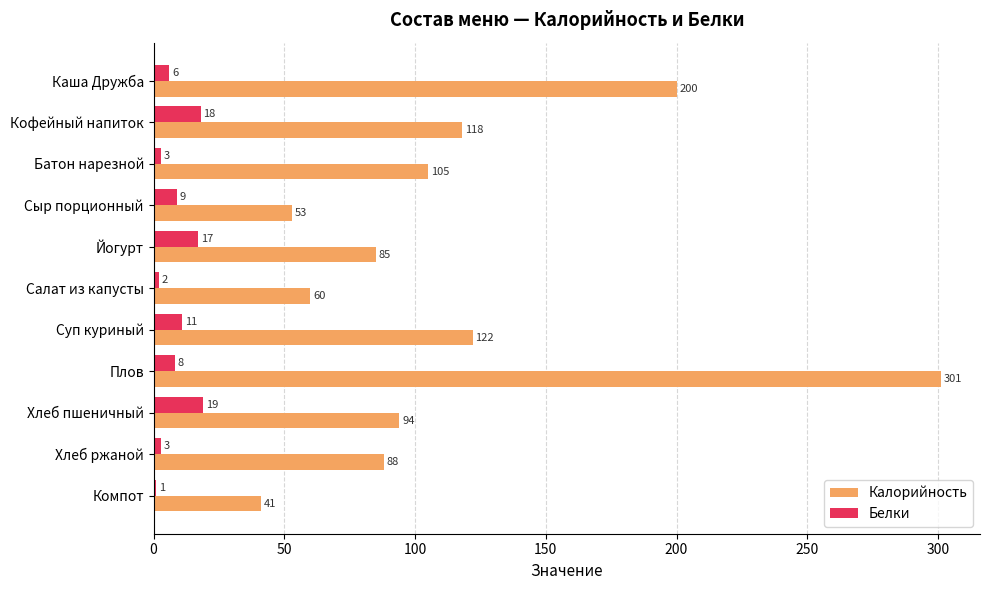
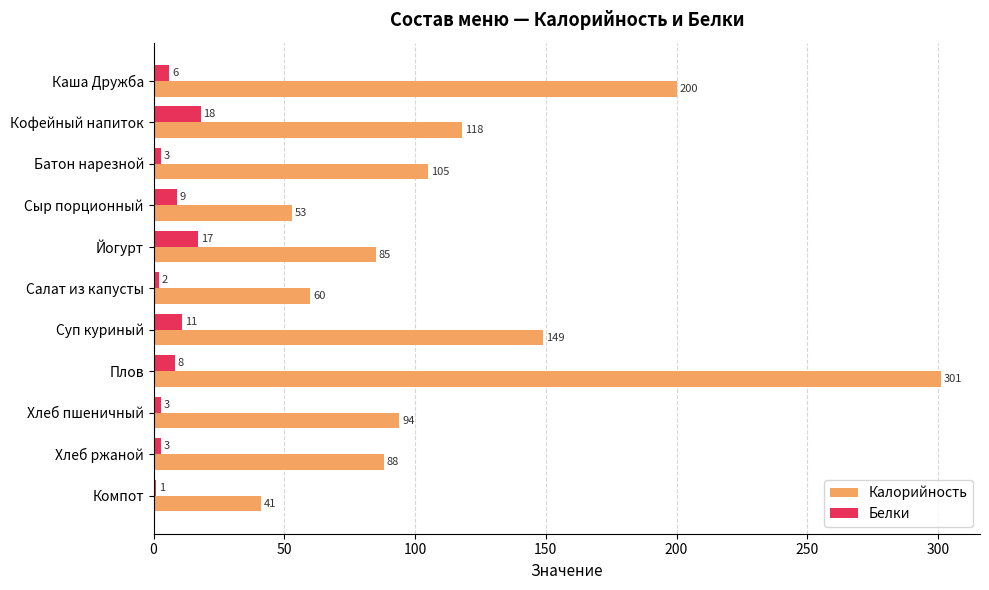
  {
    "Калорийность": {
      "Каша Дружба": 200,
      "Кофейный напиток": 118,
      "Батон нарезной": 105,
      "Сыр порционный": 53,
      "Йогурт": 85,
      "Салат из капусты": 60,
-     "Суп куриный": 122,
+     "Суп куриный": 149,
      "Плов": 301,
      "Хлеб пшеничный": 94,
      "Хлеб ржаной": 88,
      "Компот": 41
    },
    "Белки": {
      "Каша Дружба": 6,
      "Кофейный напиток": 18,
      "Батон нарезной": 3,
      "Сыр порционный": 9,
      "Йогурт": 17,
      "Салат из капусты": 2,
      "Суп куриный": 11,
      "Плов": 8,
-     "Хлеб пшеничный": 19,
+     "Хлеб пшеничный": 3,
      "Хлеб ржаной": 3,
      "Компот": 1
    }
  }
